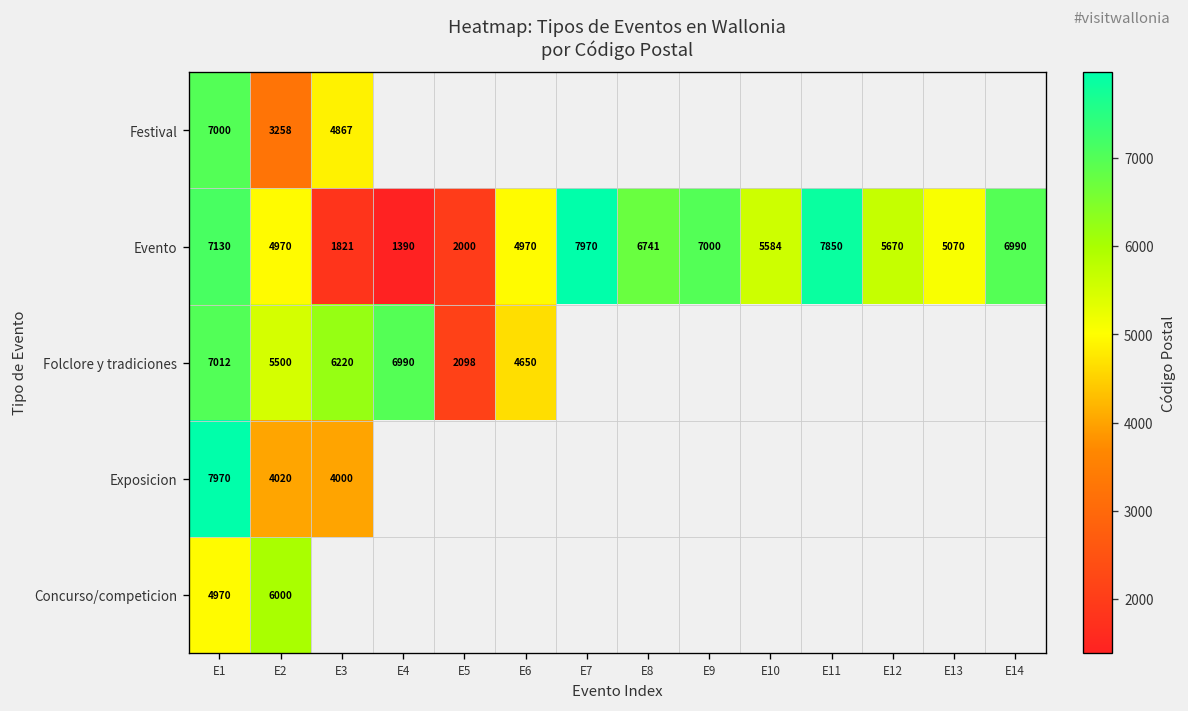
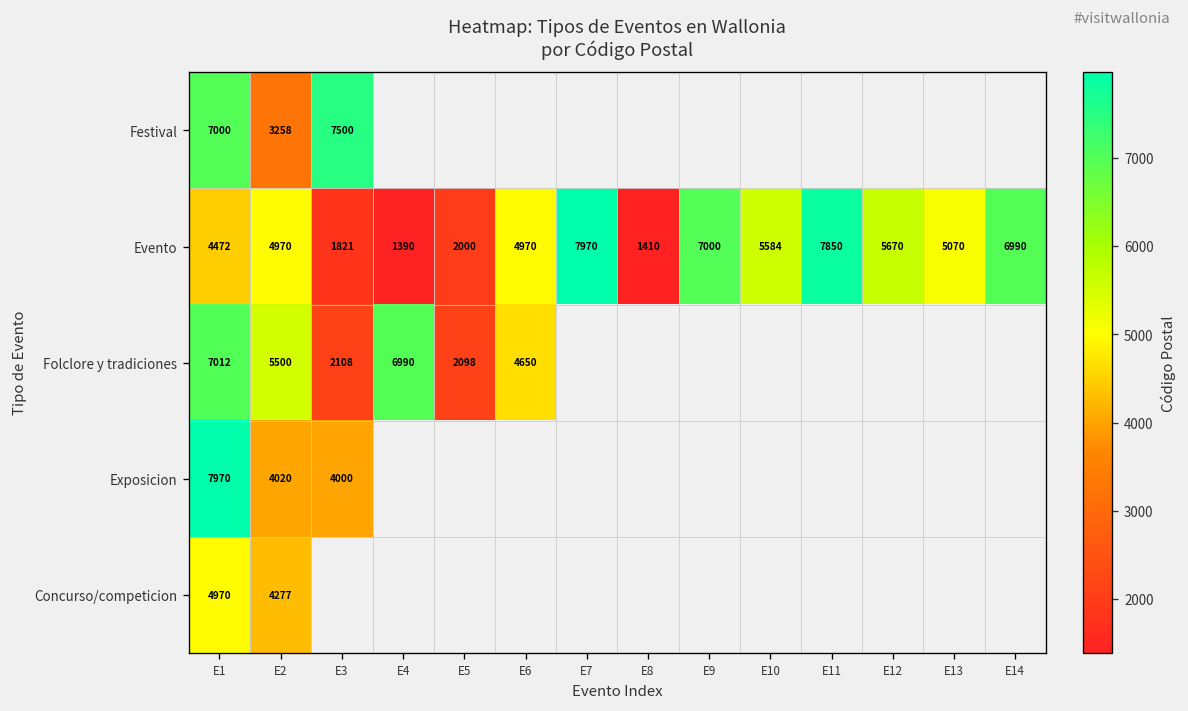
  {
    "Festival": {
      "E1": 7000,
      "E2": 3258,
-     "E3": 4867
+     "E3": 7500
    },
    "Evento": {
-     "E1": 7130,
+     "E1": 4472,
      "E2": 4970,
      "E3": 1821,
      "E4": 1390,
      "E5": 2000,
      "E6": 4970,
      "E7": 7970,
-     "E8": 6741,
+     "E8": 1410,
      "E9": 7000,
      "E10": 5584,
      "E11": 7850,
      "E12": 5670,
      "E13": 5070,
      "E14": 6990
    },
    "Folclore y tradiciones": {
      "E1": 7012,
      "E2": 5500,
-     "E3": 6220,
+     "E3": 2108,
      "E4": 6990,
      "E5": 2098,
      "E6": 4650
    },
    "Exposicion": {
      "E1": 7970,
      "E2": 4020,
      "E3": 4000
    },
    "Concurso/competicion": {
      "E1": 4970,
-     "E2": 6000
+     "E2": 4277
    }
  }
